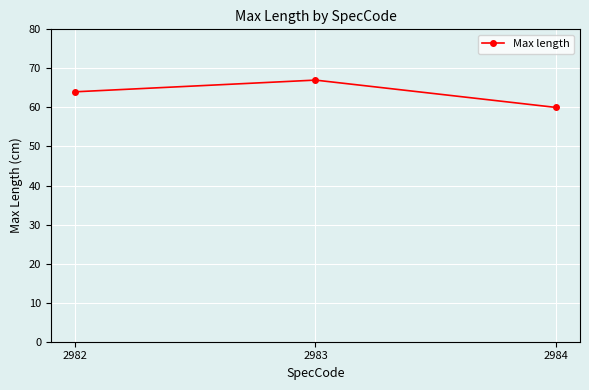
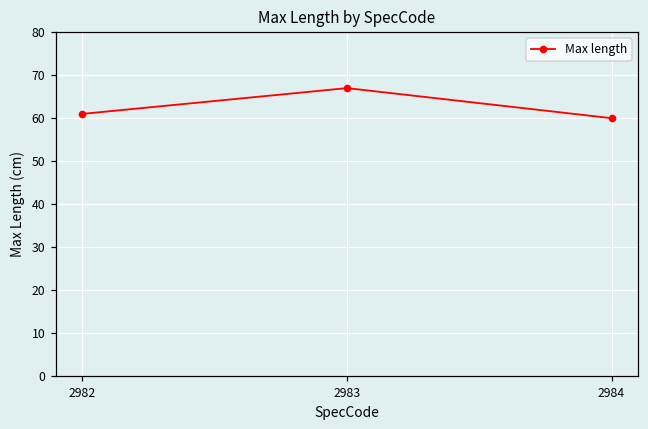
  {
-   "2982": 64,
+   "2982": 61,
    "2983": 67,
    "2984": 60
  }
